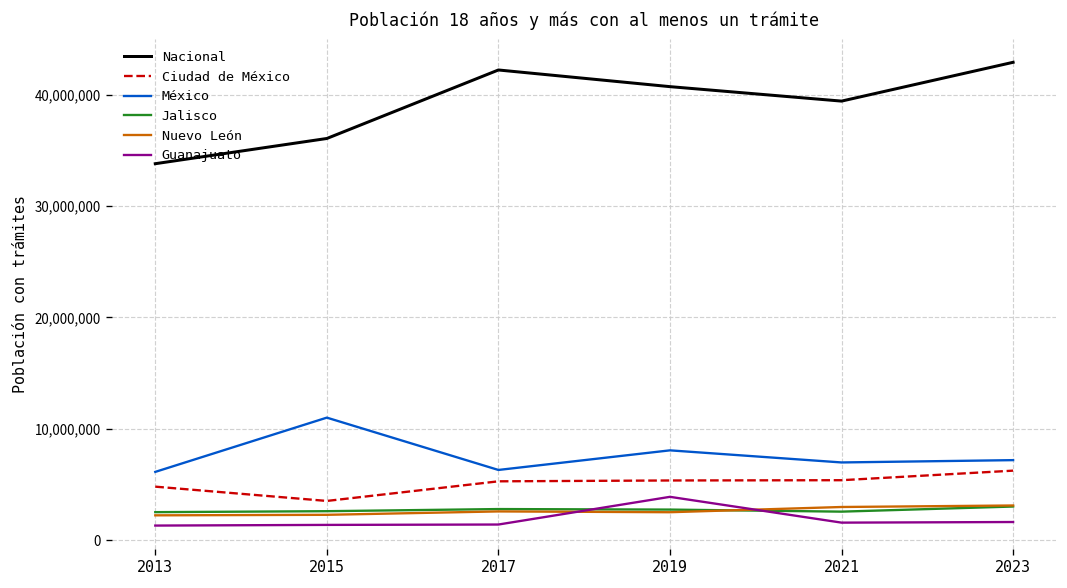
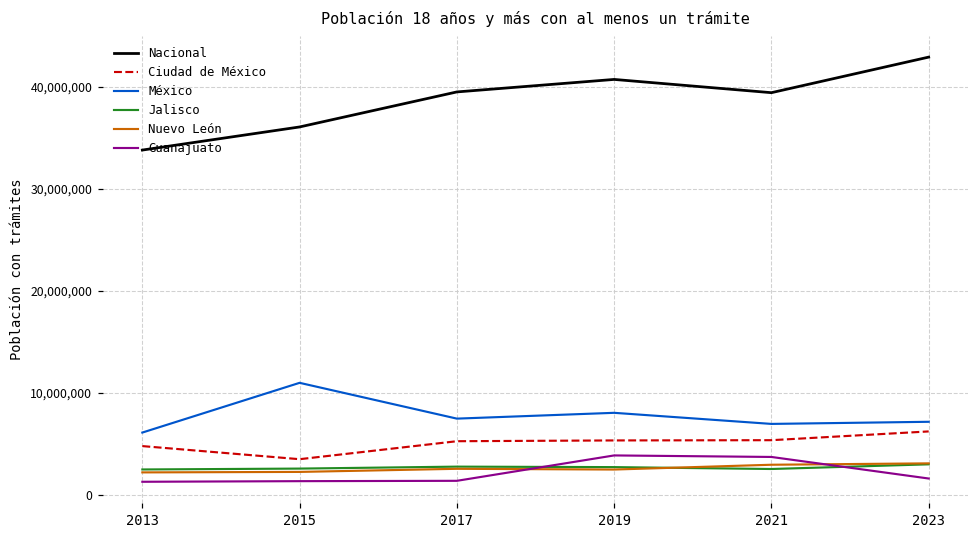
  {
    "Nacional": {
      "2013": "34,000,000",
      "2015": "36,000,000",
-     "2017": "42,000,000",
+     "2017": "39,000,000",
      "2019": "41,000,000",
      "2021": "39,000,000",
      "2023": "43,000,000"
    },
    "Ciudad de México": {
      "2013": "5,000,000",
      "2015": "4,000,000",
      "2017": "5,000,000",
      "2019": "5,000,000",
      "2021": "5,000,000",
      "2023": "6,000,000"
    },
    "México": {
      "2013": "6,000,000",
      "2015": "11,000,000",
-     "2017": "6,000,000",
+     "2017": "7,000,000",
      "2019": "8,000,000",
      "2021": "7,000,000",
      "2023": "7,000,000"
    },
    "Jalisco": {
      "2013": "3,000,000",
      "2015": "3,000,000",
      "2021": "3,000,000"
    },
    "Nuevo León": {
      "2013": "2,000,000",
      "2015": "2,000,000",
      "2021": "3,000,000"
    },
    "Guanajuato": {
      "2013": "1,000,000",
      "2015": "1,000,000",
      "2017": "1,000,000",
      "2019": "4,000,000",
-     "2021": "2,000,000",
+     "2021": "4,000,000",
      "2023": "2,000,000"
    }
  }
